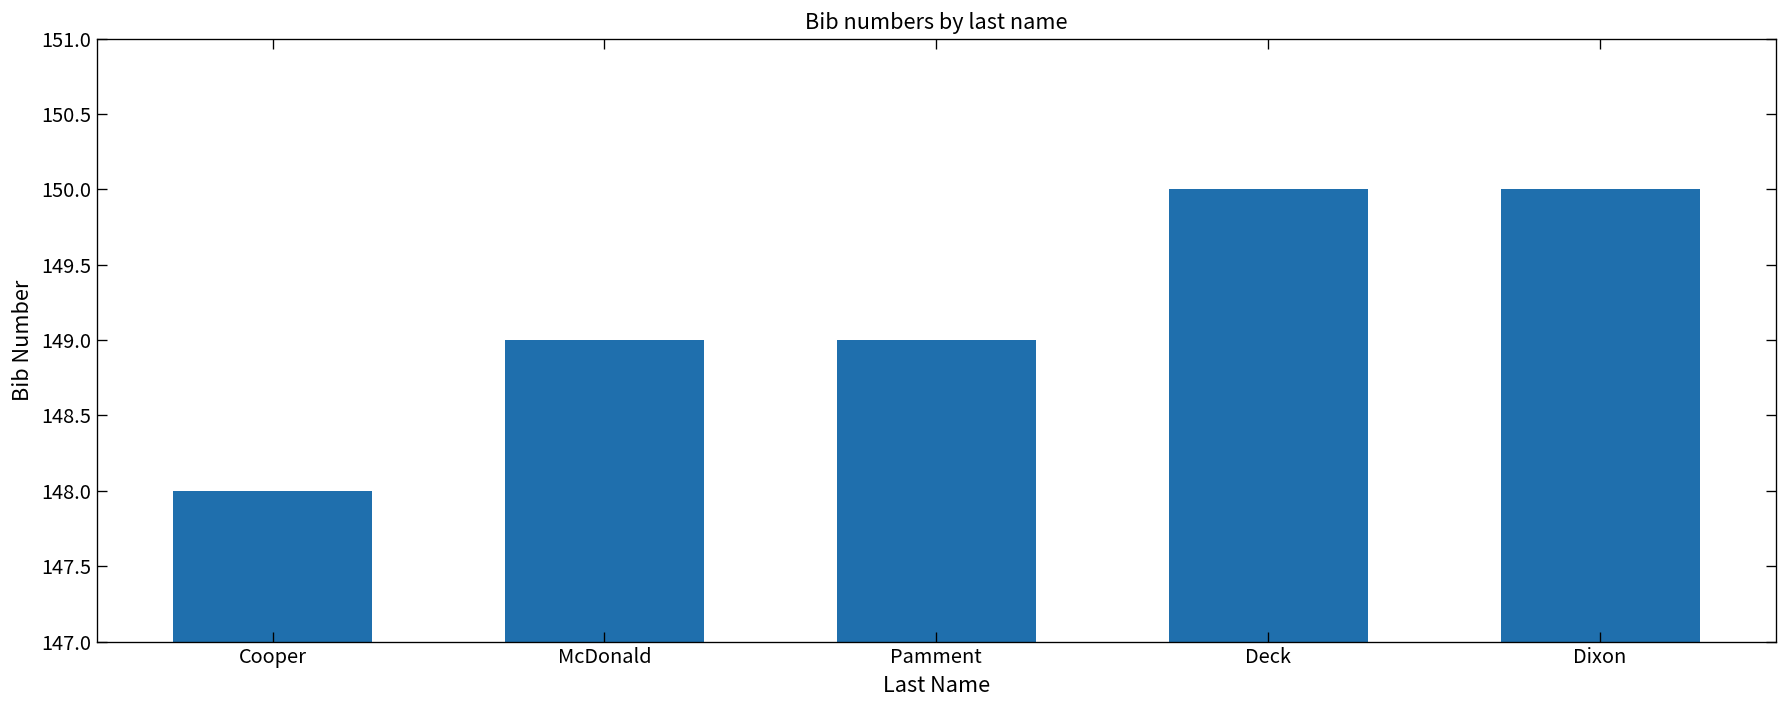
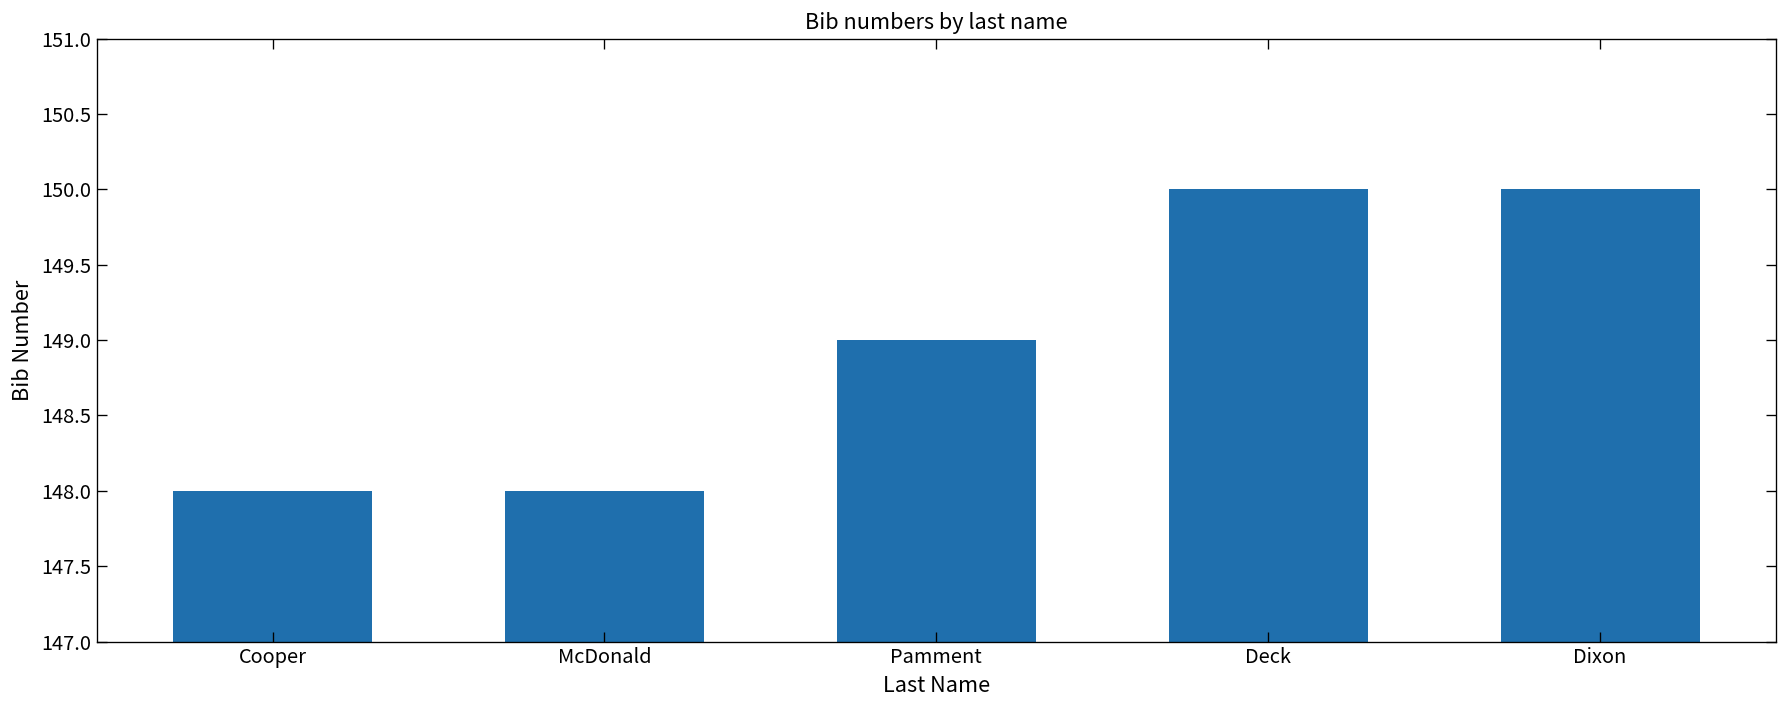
  {
    "Cooper": 148,
-   "McDonald": 149,
+   "McDonald": 148,
    "Pamment": 149,
    "Deck": 150,
    "Dixon": 150
  }
